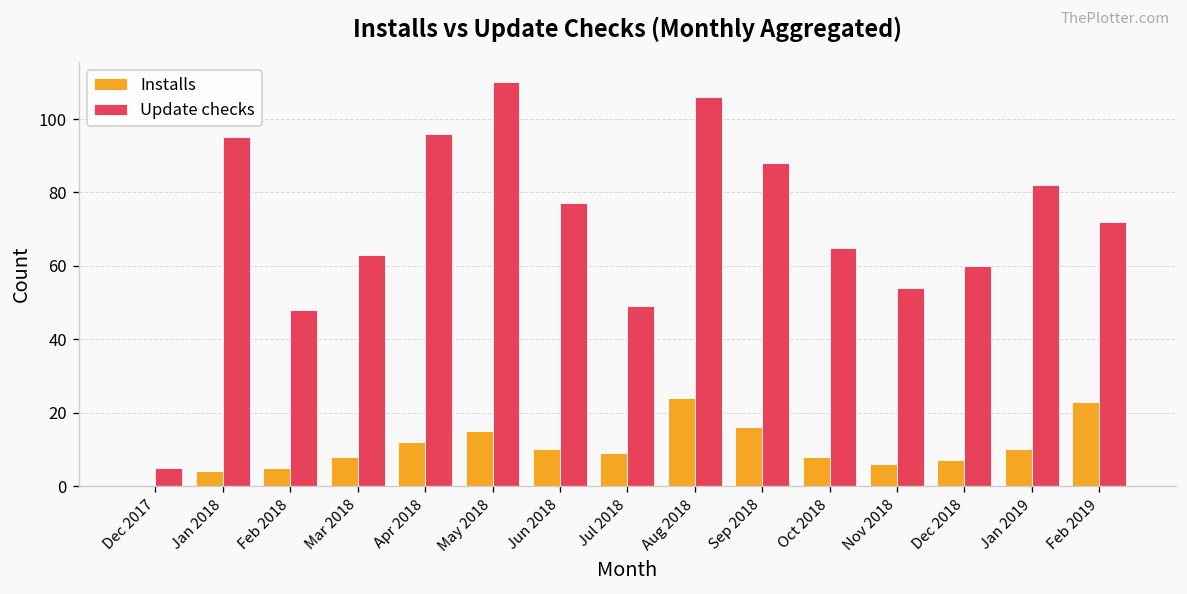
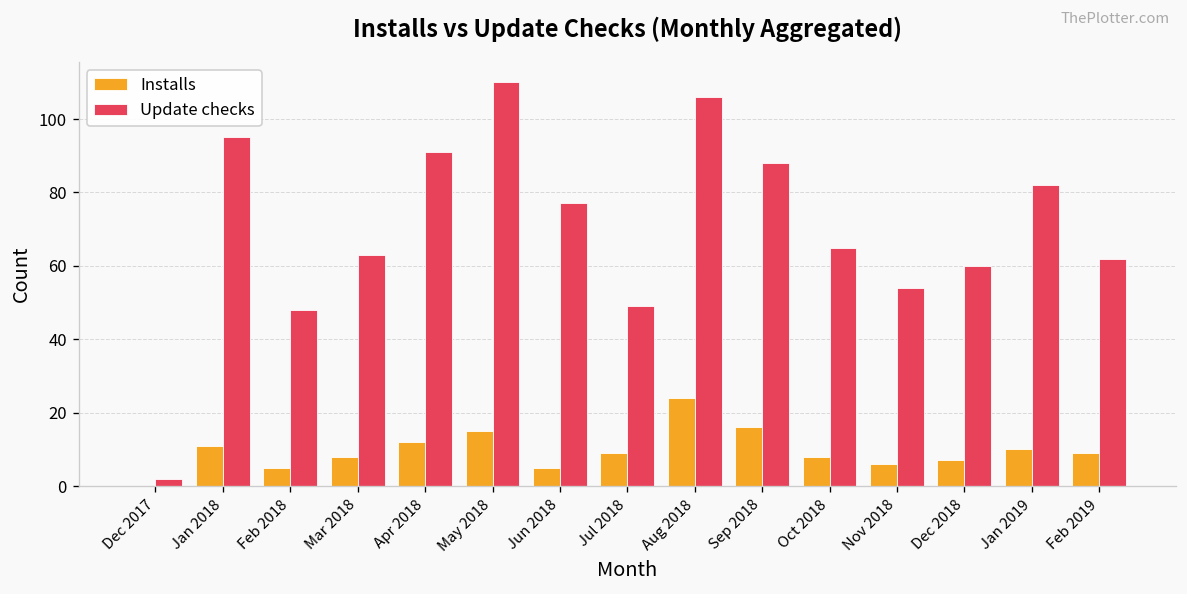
  {
    "Installs": {
      "Dec 2017": 0,
-     "Jan 2018": 4,
+     "Jan 2018": 11,
      "Feb 2018": 5,
      "Mar 2018": 8,
      "Apr 2018": 12,
      "May 2018": 15,
-     "Jun 2018": 10,
+     "Jun 2018": 5,
      "Jul 2018": 9,
      "Aug 2018": 24,
      "Sep 2018": 16,
      "Oct 2018": 8,
      "Nov 2018": 6,
      "Dec 2018": 7,
      "Jan 2019": 10,
-     "Feb 2019": 23
+     "Feb 2019": 9
    },
    "Update checks": {
-     "Dec 2017": 5,
+     "Dec 2017": 2,
      "Jan 2018": 95,
      "Feb 2018": 48,
      "Mar 2018": 63,
-     "Apr 2018": 96,
+     "Apr 2018": 91,
      "May 2018": 110,
      "Jun 2018": 77,
      "Jul 2018": 49,
      "Aug 2018": 106,
      "Sep 2018": 88,
      "Oct 2018": 65,
      "Nov 2018": 54,
      "Dec 2018": 60,
      "Jan 2019": 82,
-     "Feb 2019": 72
+     "Feb 2019": 62
    }
  }
